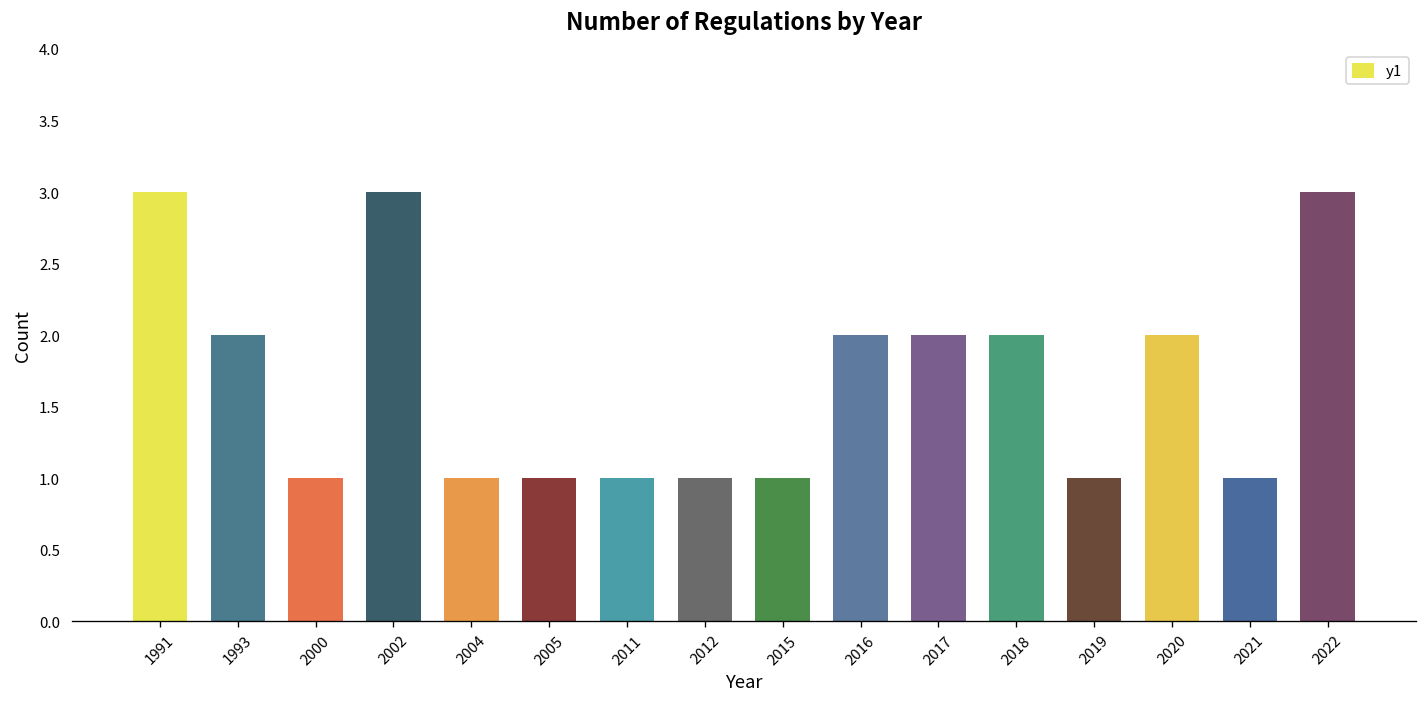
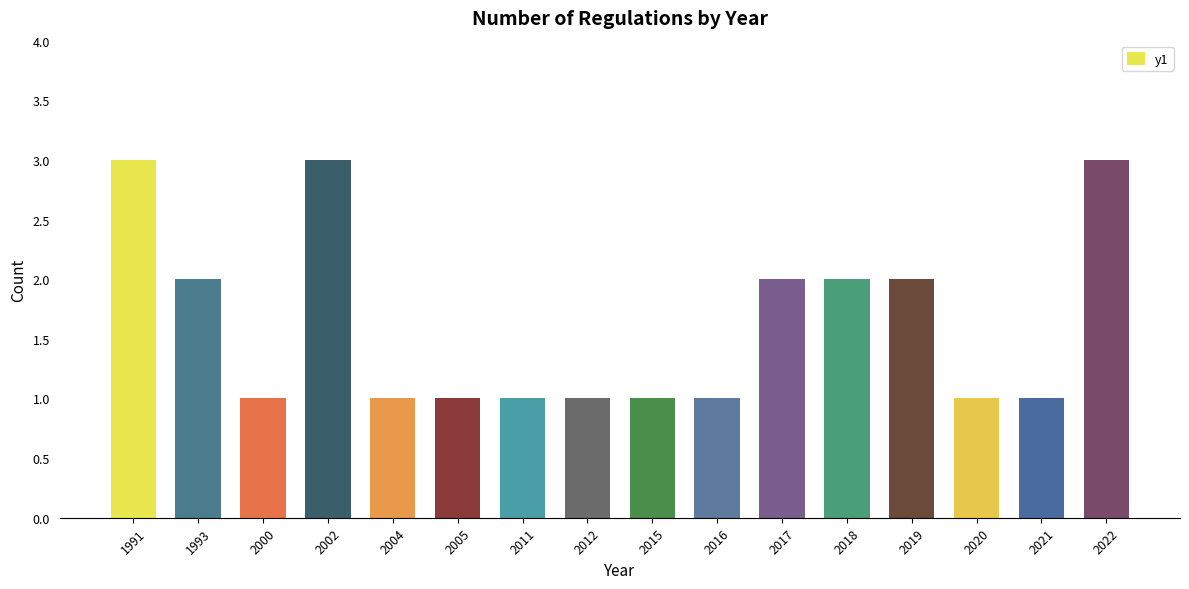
  {
    "1991": 3,
    "1993": 2,
    "2000": 1,
    "2002": 3,
    "2004": 1,
    "2005": 1,
    "2011": 1,
    "2012": 1,
    "2015": 1,
-   "2016": 2,
+   "2016": 1,
    "2017": 2,
    "2018": 2,
-   "2019": 1,
-   "2020": 2,
+   "2019": 2,
+   "2020": 1,
    "2021": 1,
    "2022": 3
  }
